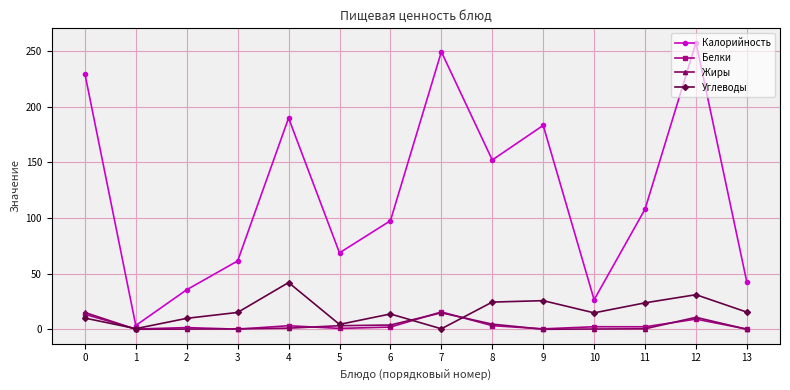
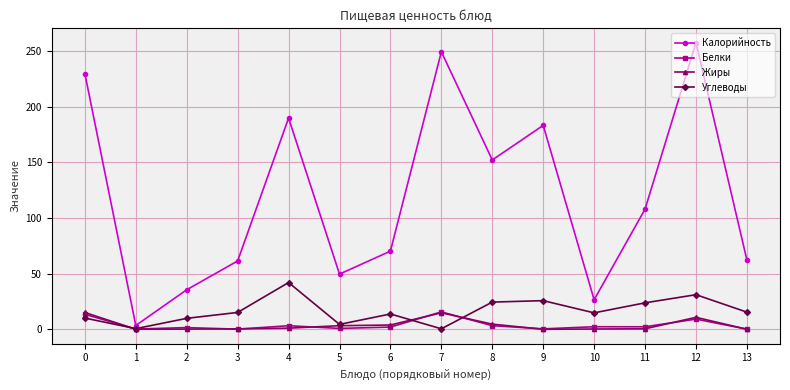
  {
    "Калорийность": {
      "0": 230,
      "1": 3,
      "2": 36,
      "3": 61,
      "4": 190,
-     "5": 69,
-     "6": 98,
+     "5": 50,
+     "6": 70,
      "7": 249,
      "8": 152,
      "9": 183,
      "10": 27,
      "11": 108,
-     "13": 42
+     "13": 62
    }
  }
